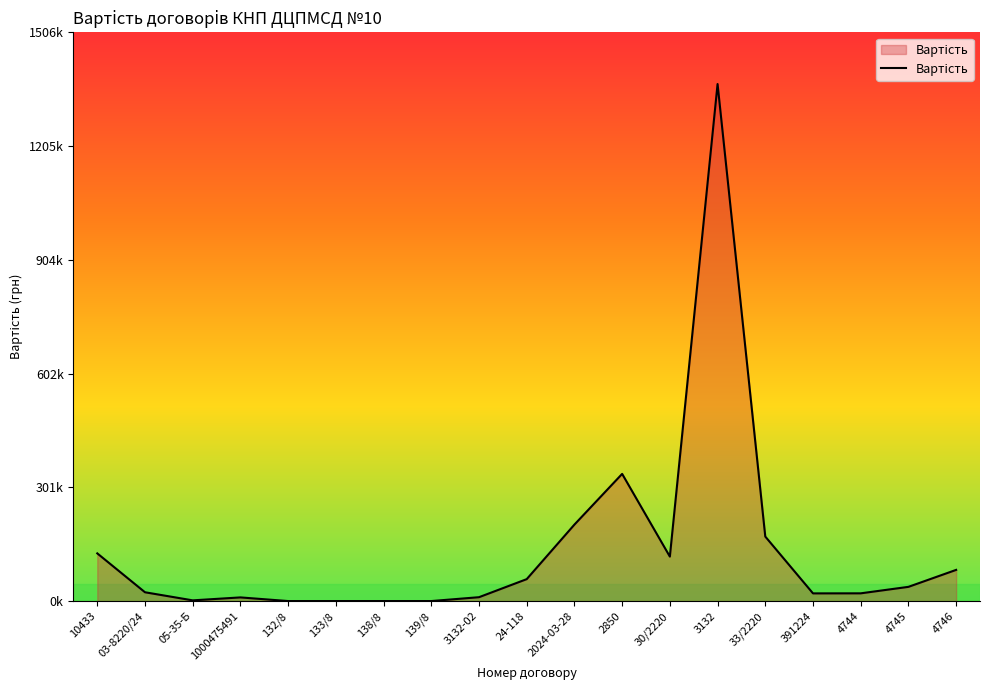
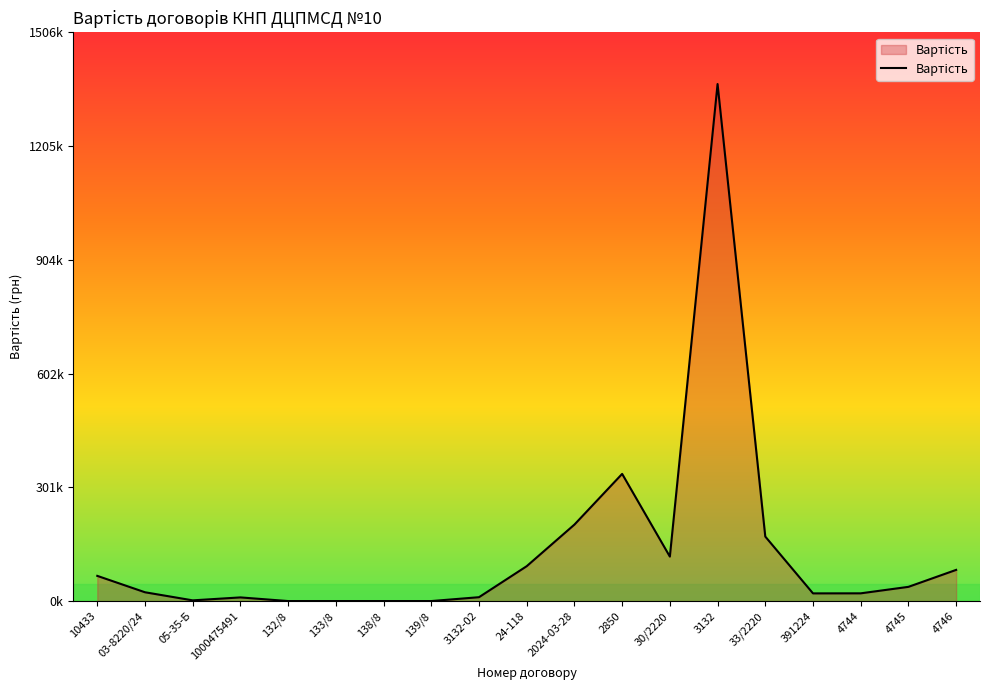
  {
-   "10433": 130000,
-   "24-118": 60000,
+   "10433": 70000,
+   "24-118": 90000,
    "2024-03-28": 200000,
    "2850": 340000,
    "30/2220": 120000,
    "3132": 1370000,
    "33/2220": 170000,
    "4746": 80000
  }
